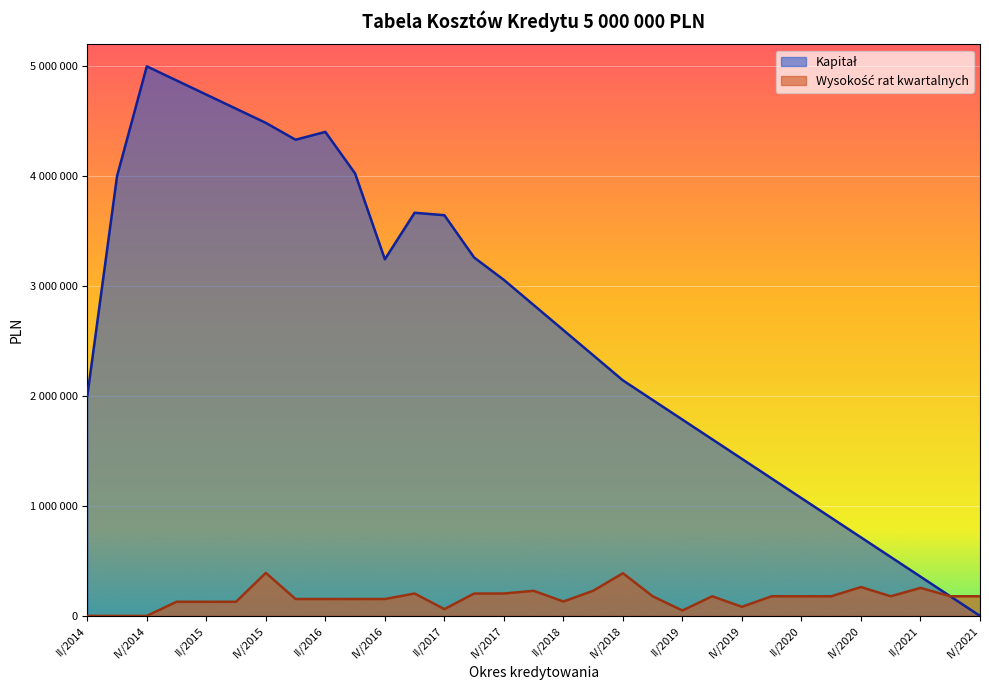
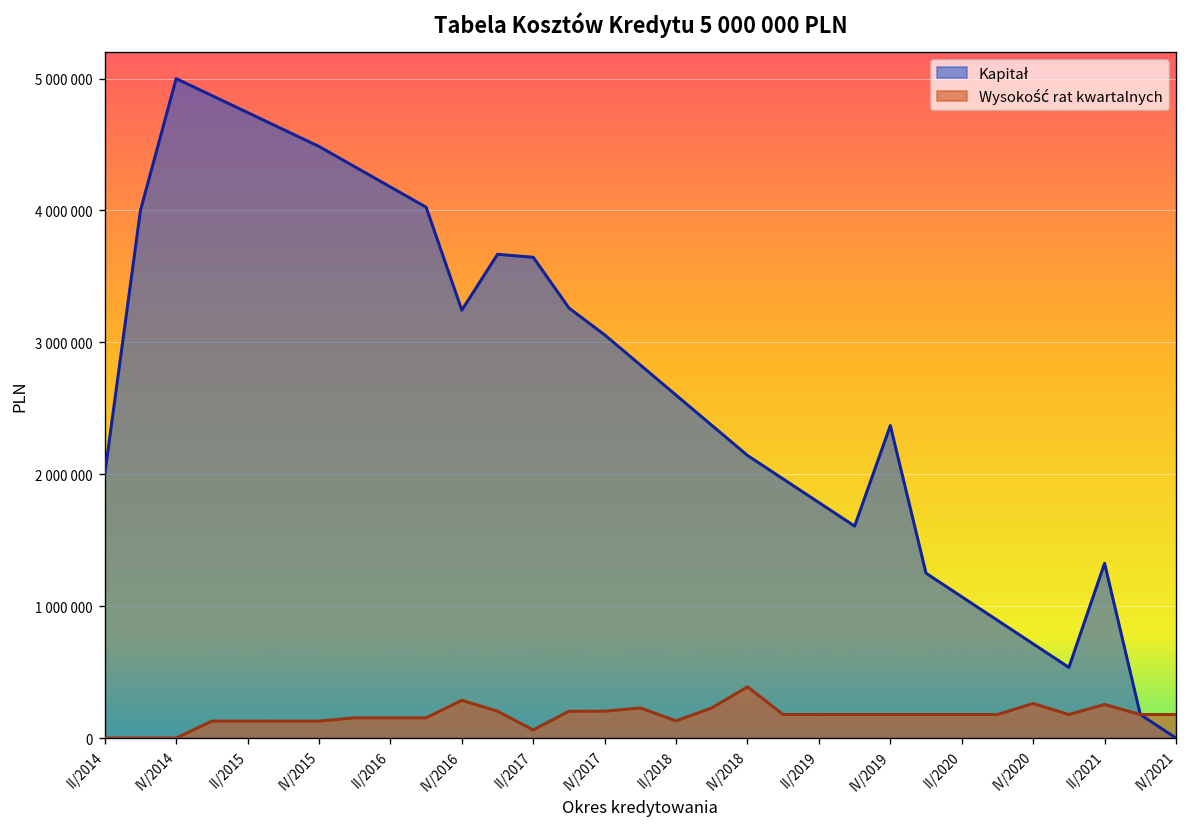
  {
    "Kapitał": {
      "II/2014": 2000000,
      "IV/2014": 5000000,
      "II/2015": 4740000,
      "IV/2015": 4490000,
-     "II/2016": 4400000,
+     "II/2016": 4180000,
      "IV/2016": 3240000,
      "II/2017": 3650000,
      "IV/2017": 3060000,
      "II/2018": 2600000,
      "IV/2018": 2140000,
      "II/2019": 1790000,
-     "IV/2019": 1430000,
+     "IV/2019": 2370000,
      "II/2020": 1070000,
      "IV/2020": 710000,
-     "II/2021": 360000,
+     "II/2021": 1330000,
      "IV/2021": 0
    },
    "Wysokość rat kwartalnych": {
      "II/2014": 0,
      "IV/2014": 0,
      "II/2015": 130000,
-     "IV/2015": 390000,
+     "IV/2015": 130000,
      "II/2016": 150000,
-     "IV/2016": 150000,
+     "IV/2016": 290000,
      "II/2017": 60000,
      "IV/2017": 200000,
      "II/2018": 130000,
      "IV/2018": 390000,
-     "II/2019": 50000,
-     "IV/2019": 80000,
+     "II/2019": 180000,
+     "IV/2019": 180000,
      "II/2020": 180000,
      "IV/2020": 260000,
      "II/2021": 250000,
      "IV/2021": 180000
    }
  }
